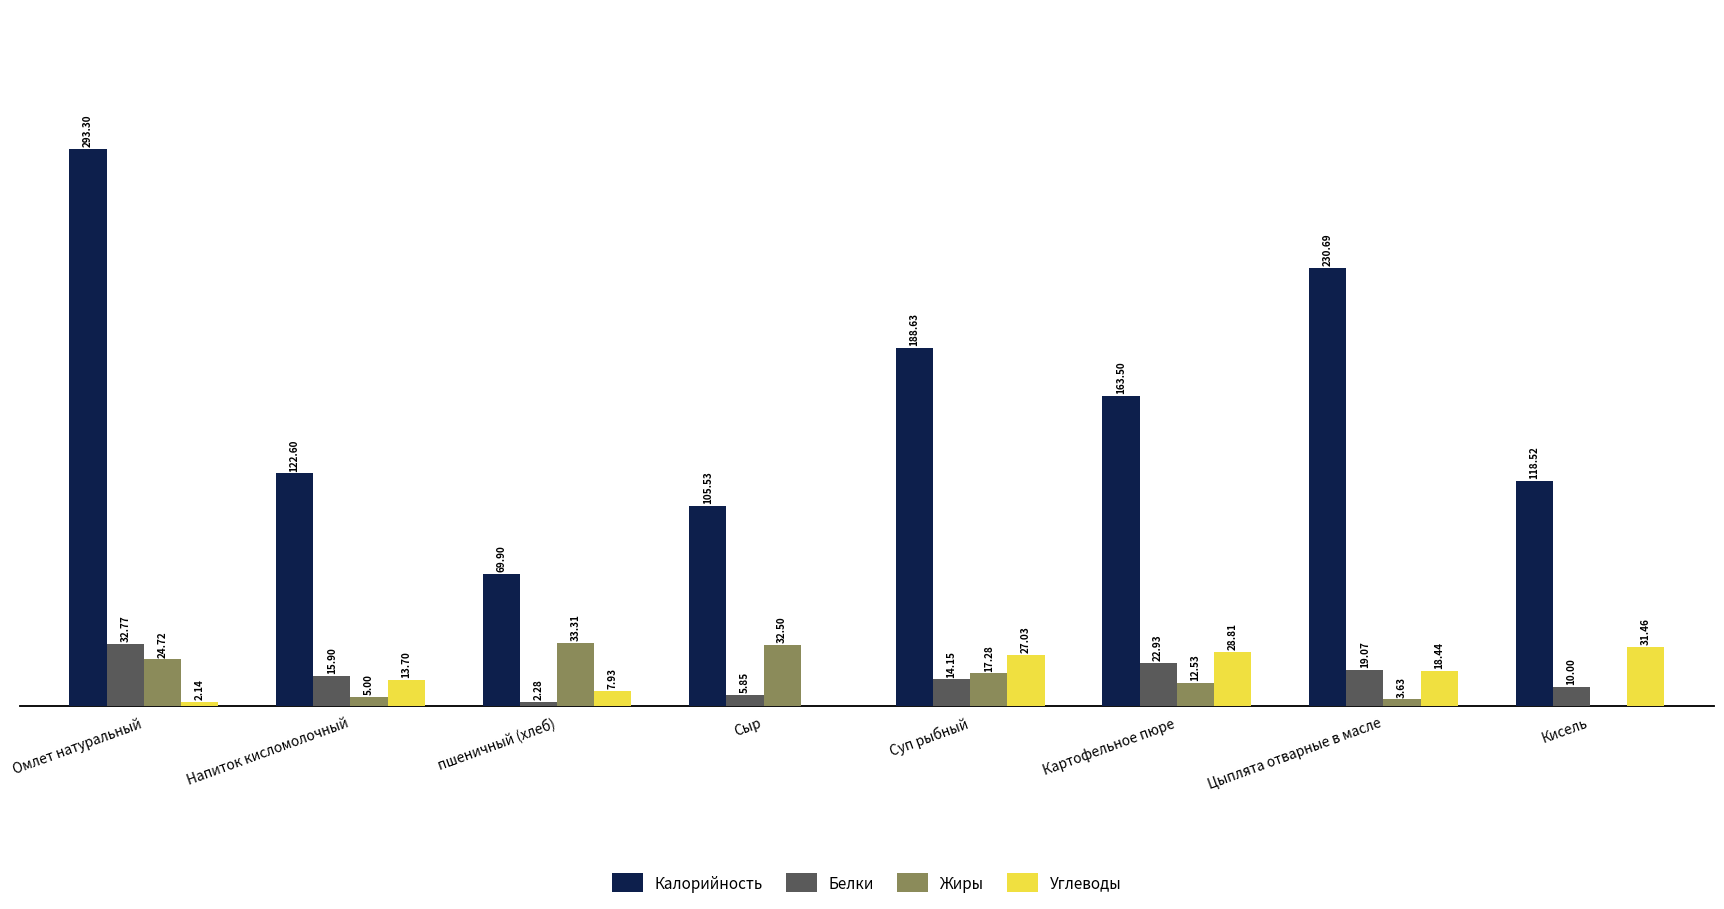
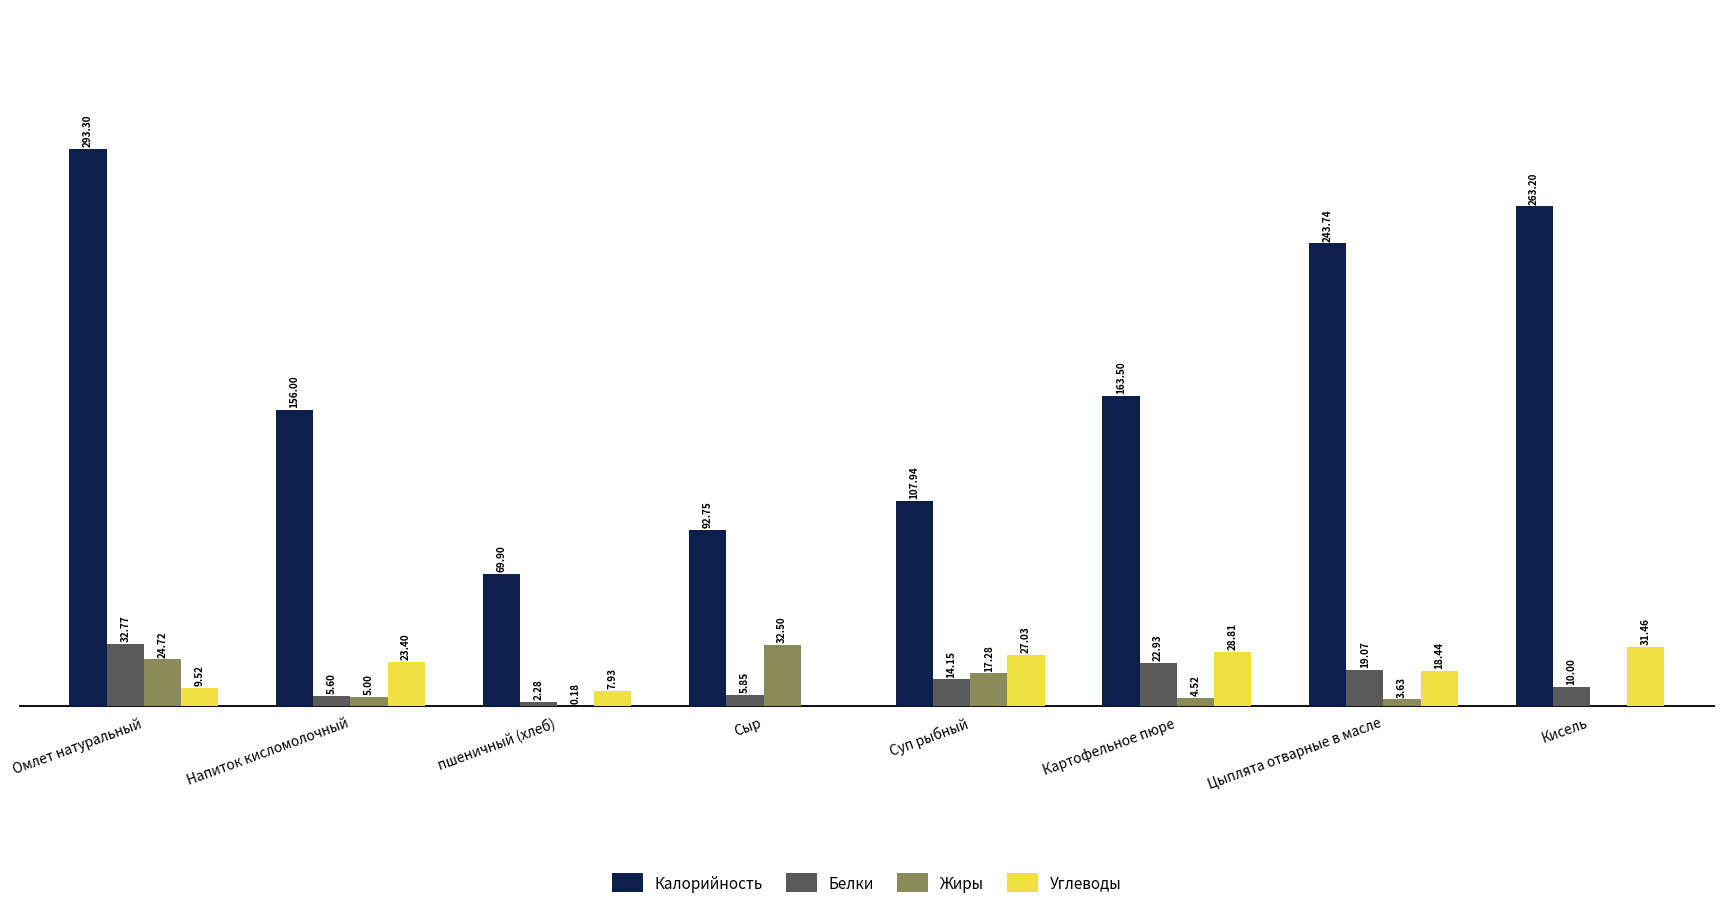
  {
    "Калорийность": {
      "Омлет натуральный": 293.30,
-     "Напиток кисломолочный": 122.60,
+     "Напиток кисломолочный": 156.00,
      "пшеничный (хлеб)": 69.90,
-     "Сыр": 105.53,
-     "Суп рыбный": 188.63,
+     "Сыр": 92.75,
+     "Суп рыбный": 107.94,
      "Картофельное пюре": 163.50,
-     "Цыплята отварные в масле": 230.69,
-     "Кисель": 118.52
+     "Цыплята отварные в масле": 243.74,
+     "Кисель": 263.20
    },
    "Белки": {
      "Омлет натуральный": 32.77,
-     "Напиток кисломолочный": 15.90,
+     "Напиток кисломолочный": 5.60,
      "пшеничный (хлеб)": 2.28,
      "Сыр": 5.85,
      "Суп рыбный": 14.15,
      "Картофельное пюре": 22.93,
      "Цыплята отварные в масле": 19.07,
      "Кисель": 10.00
    },
    "Жиры": {
      "Омлет натуральный": 24.72,
      "Напиток кисломолочный": 5.00,
-     "пшеничный (хлеб)": 33.31,
+     "пшеничный (хлеб)": 0.18,
      "Сыр": 32.50,
      "Суп рыбный": 17.28,
-     "Картофельное пюре": 12.53,
+     "Картофельное пюре": 4.52,
      "Цыплята отварные в масле": 3.63
    },
    "Углеводы": {
-     "Омлет натуральный": 2.14,
-     "Напиток кисломолочный": 13.70,
+     "Омлет натуральный": 9.52,
+     "Напиток кисломолочный": 23.40,
      "пшеничный (хлеб)": 7.93,
      "Суп рыбный": 27.03,
      "Картофельное пюре": 28.81,
      "Цыплята отварные в масле": 18.44,
      "Кисель": 31.46
    }
  }
